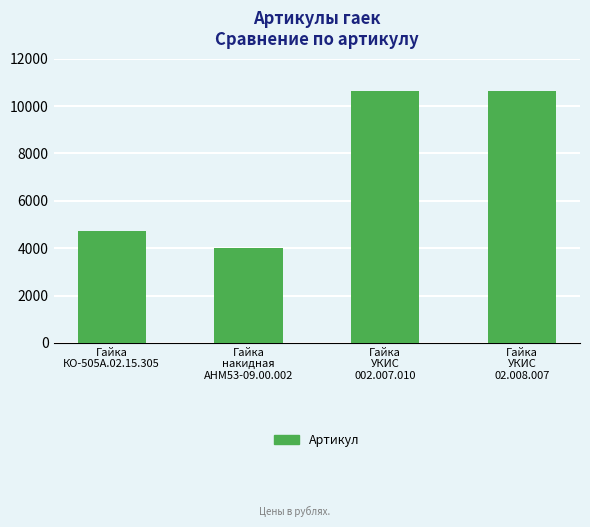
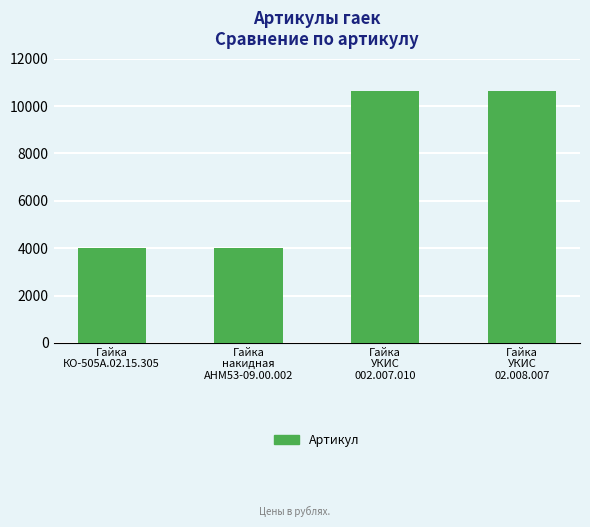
  {
-   "Гайка КО-505А.02.15.305": 4700,
+   "Гайка КО-505А.02.15.305": 4000,
    "Гайка накидная АНМ53-09.00.002": 4000,
    "Гайка УКИС 002.007.010": 10600,
    "Гайка УКИС 02.008.007": 10600
  }
